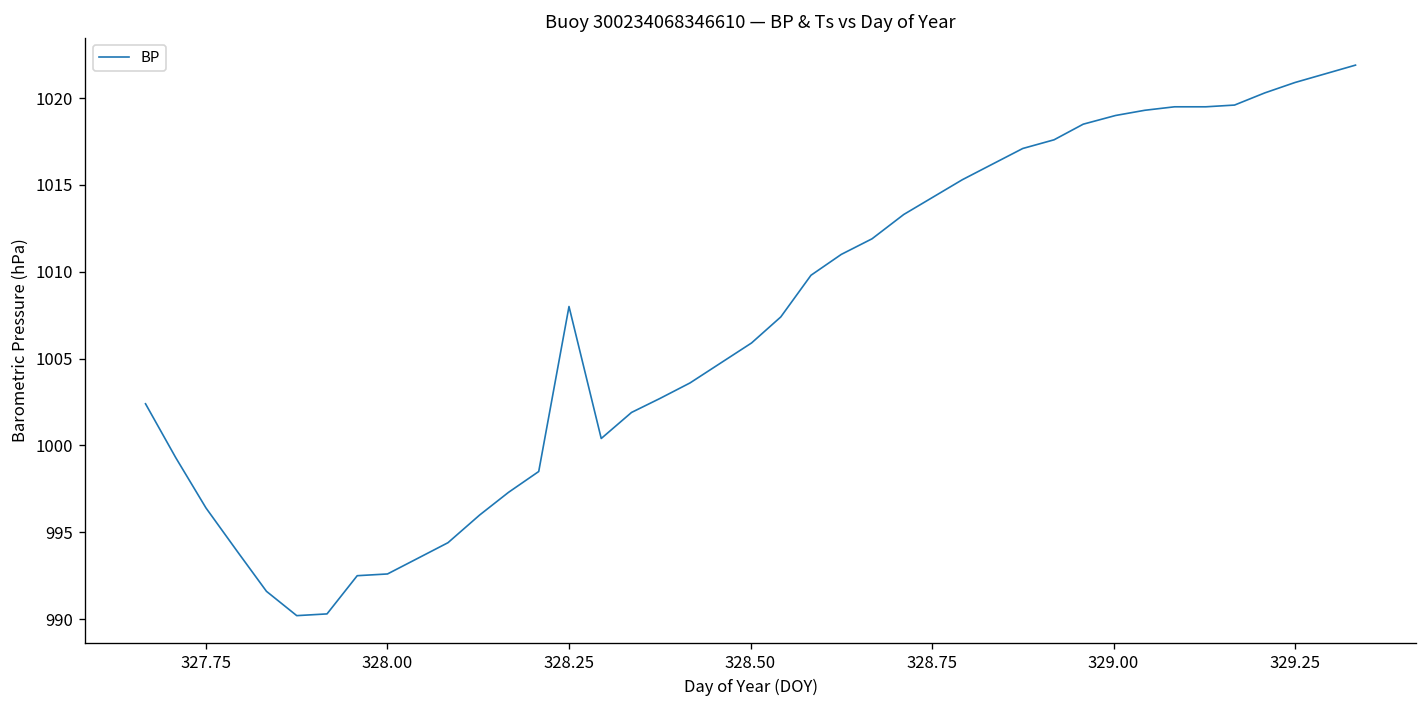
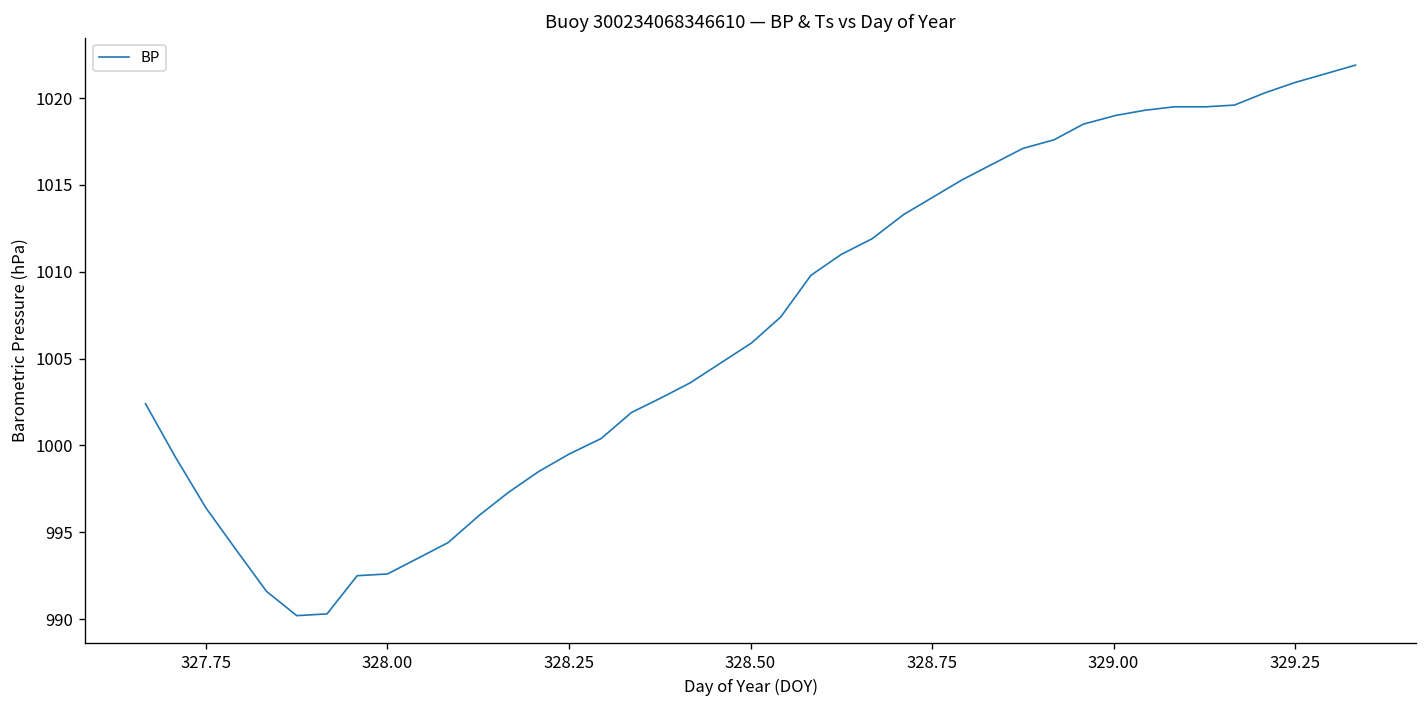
  {
    "327.75": 996.4,
    "328.00": 992.6,
-   "328.25": 1008.0,
+   "328.25": 999.5,
    "329.25": 1020.9
  }
